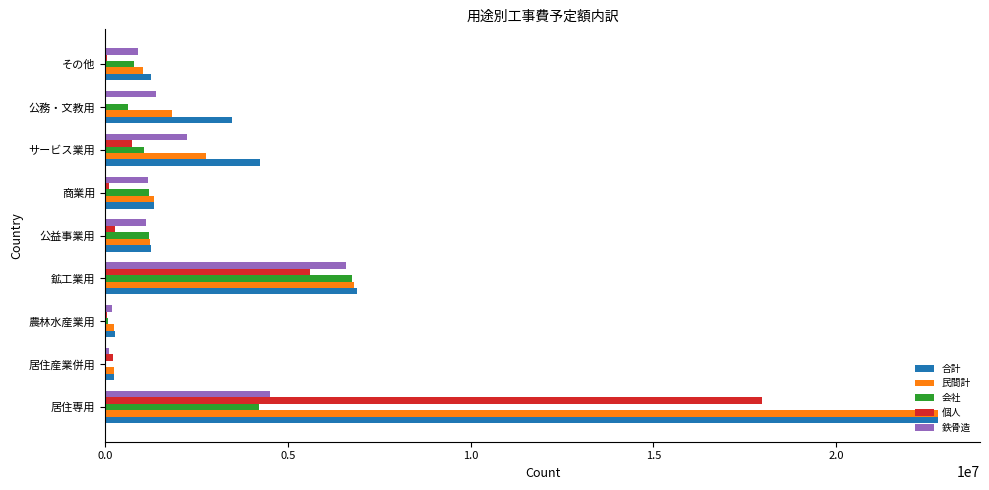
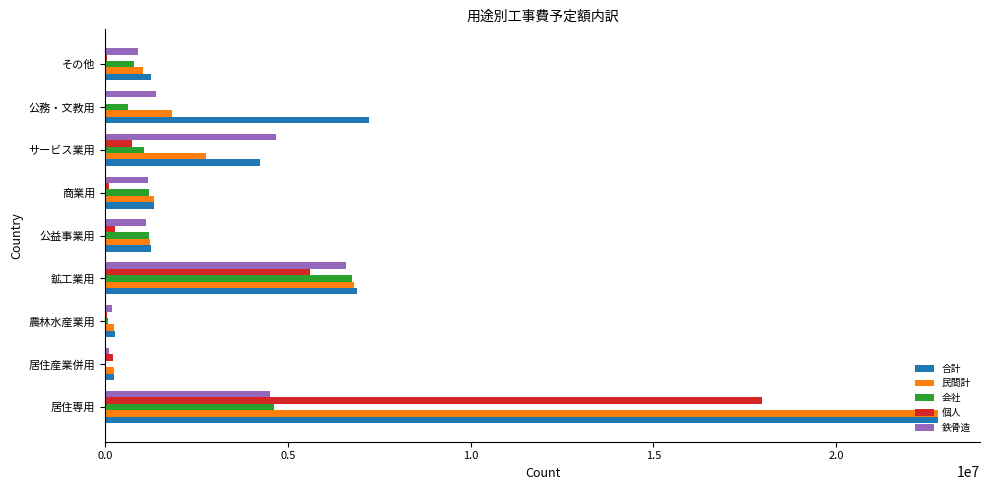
  {
    "合計": {
      "その他": 1300000,
-     "公務・文教用": 3500000,
+     "公務・文教用": 7200000,
      "サービス業用": 4200000,
      "商業用": 1400000,
      "公益事業用": 1200000,
      "鉱工業用": 6900000,
      "農林水産業用": 300000,
      "居住産業併用": 200000,
      "居住専用": 22800000
    },
    "民間計": {
      "その他": 1000000,
      "公務・文教用": 1800000,
      "サービス業用": 2800000,
      "商業用": 1300000,
      "公益事業用": 1200000,
      "鉱工業用": 6800000,
      "農林水産業用": 300000,
      "居住産業併用": 200000,
      "居住専用": 22800000
    },
    "会社": {
      "その他": 800000,
      "公務・文教用": 600000,
      "サービス業用": 1100000,
      "商業用": 1200000,
      "公益事業用": 1200000,
      "鉱工業用": 6700000,
      "農林水産業用": 100000,
-     "居住専用": 4200000
+     "居住専用": 4600000
    },
    "個人": {
      "サービス業用": 700000,
      "商業用": 100000,
      "公益事業用": 300000,
      "鉱工業用": 5600000,
      "居住産業併用": 200000,
      "居住専用": 18000000
    },
    "鉄骨造": {
      "その他": 900000,
      "公務・文教用": 1400000,
-     "サービス業用": 2200000,
+     "サービス業用": 4700000,
      "商業用": 1200000,
      "公益事業用": 1100000,
      "鉱工業用": 6600000,
      "農林水産業用": 200000,
      "居住産業併用": 100000,
      "居住専用": 4500000
    }
  }
